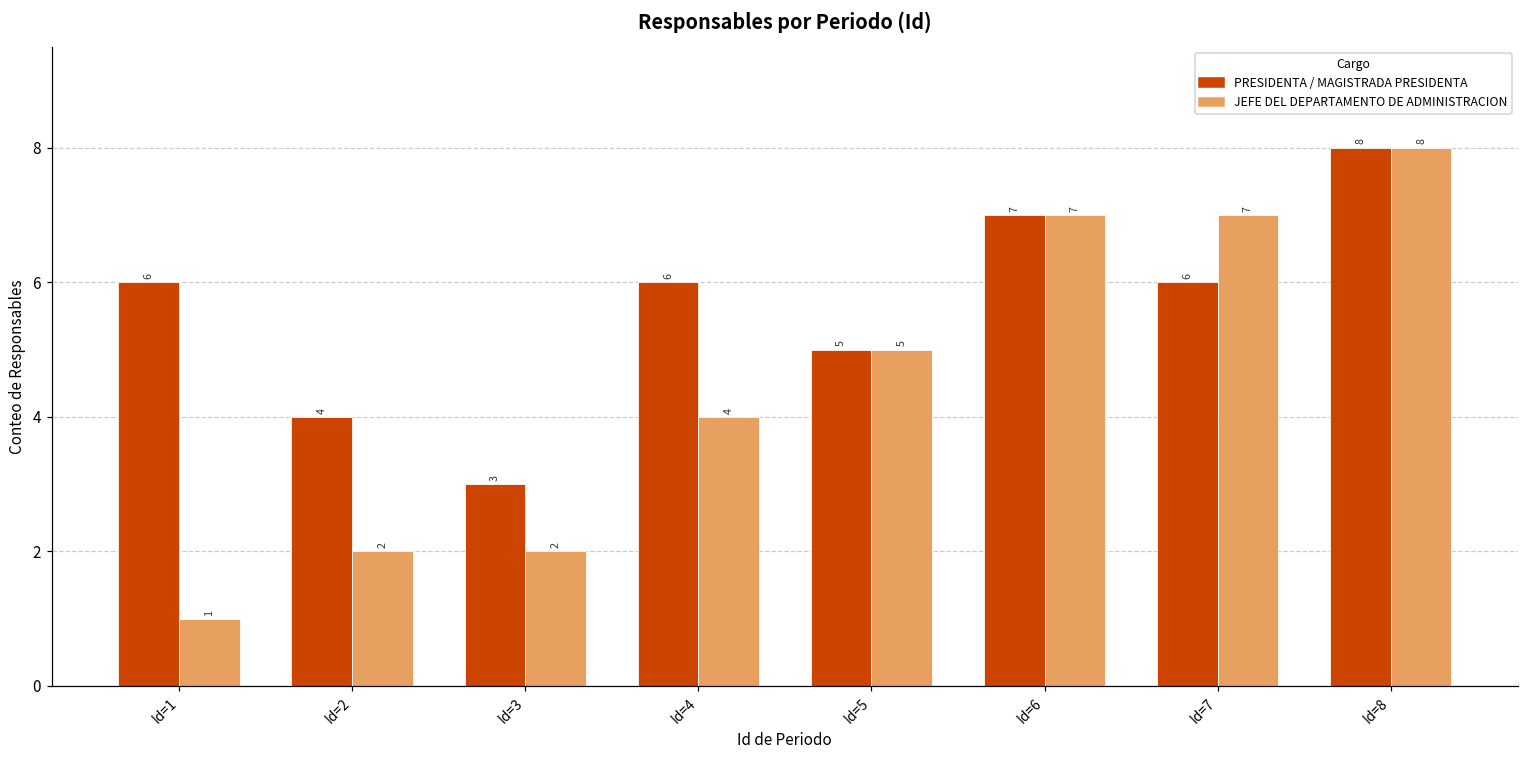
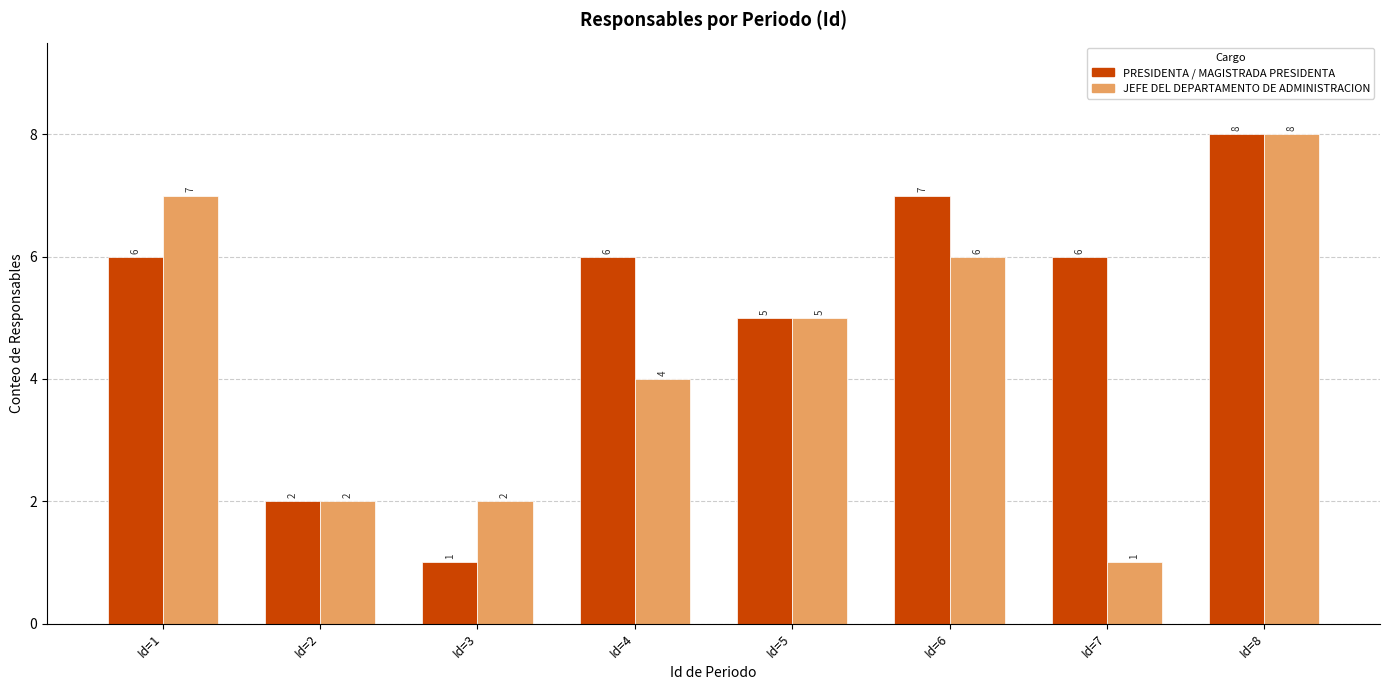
  {
    "PRESIDENTA / MAGISTRADA PRESIDENTA": {
      "Id=1": 6,
-     "Id=2": 4,
-     "Id=3": 3,
+     "Id=2": 2,
+     "Id=3": 1,
      "Id=4": 6,
      "Id=5": 5,
      "Id=6": 7,
      "Id=7": 6,
      "Id=8": 8
    },
    "JEFE DEL DEPARTAMENTO DE ADMINISTRACION": {
-     "Id=1": 1,
+     "Id=1": 7,
      "Id=2": 2,
      "Id=3": 2,
      "Id=4": 4,
      "Id=5": 5,
-     "Id=6": 7,
-     "Id=7": 7,
+     "Id=6": 6,
+     "Id=7": 1,
      "Id=8": 8
    }
  }
